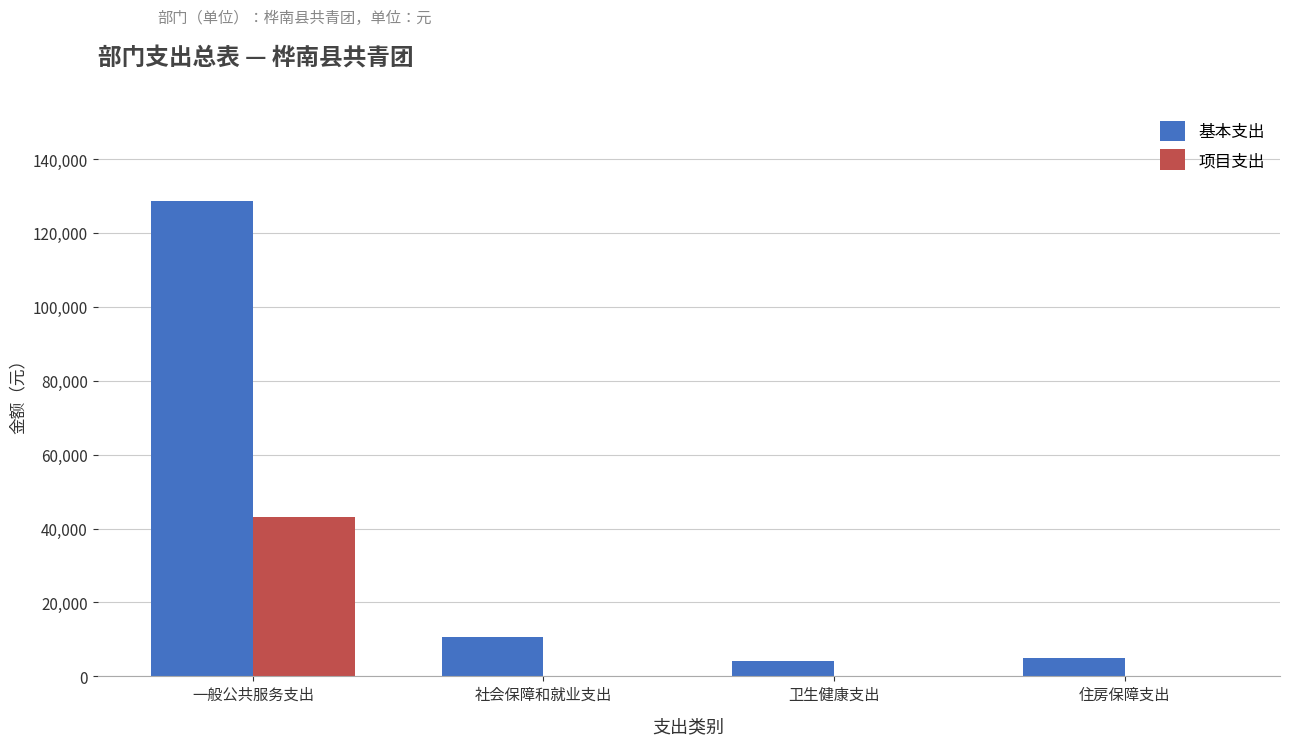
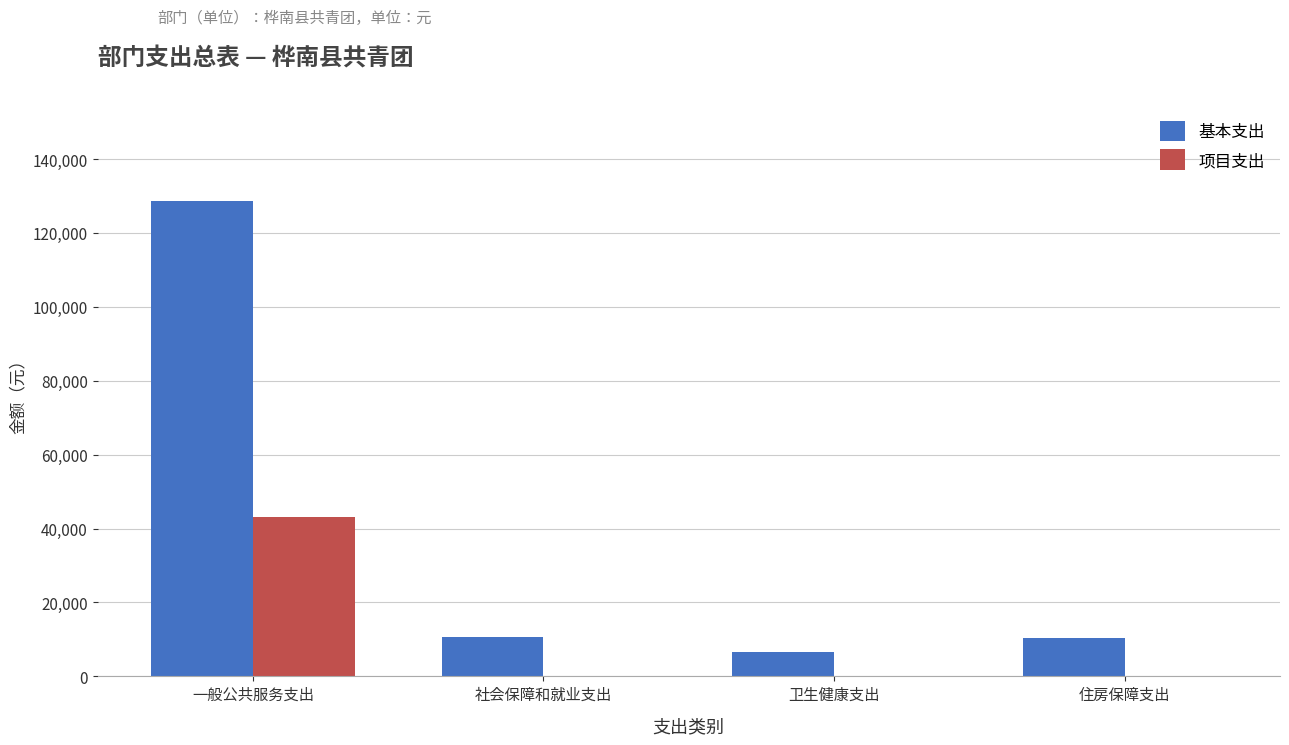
  {
    "基本支出": {
      "一般公共服务支出": "129,000",
      "社会保障和就业支出": "11,000",
-     "卫生健康支出": "4,000",
-     "住房保障支出": "5,000"
+     "卫生健康支出": "7,000",
+     "住房保障支出": "10,000"
    },
    "项目支出": {
      "一般公共服务支出": "43,000",
      "社会保障和就业支出": "0",
      "卫生健康支出": "0",
      "住房保障支出": "0"
    }
  }
